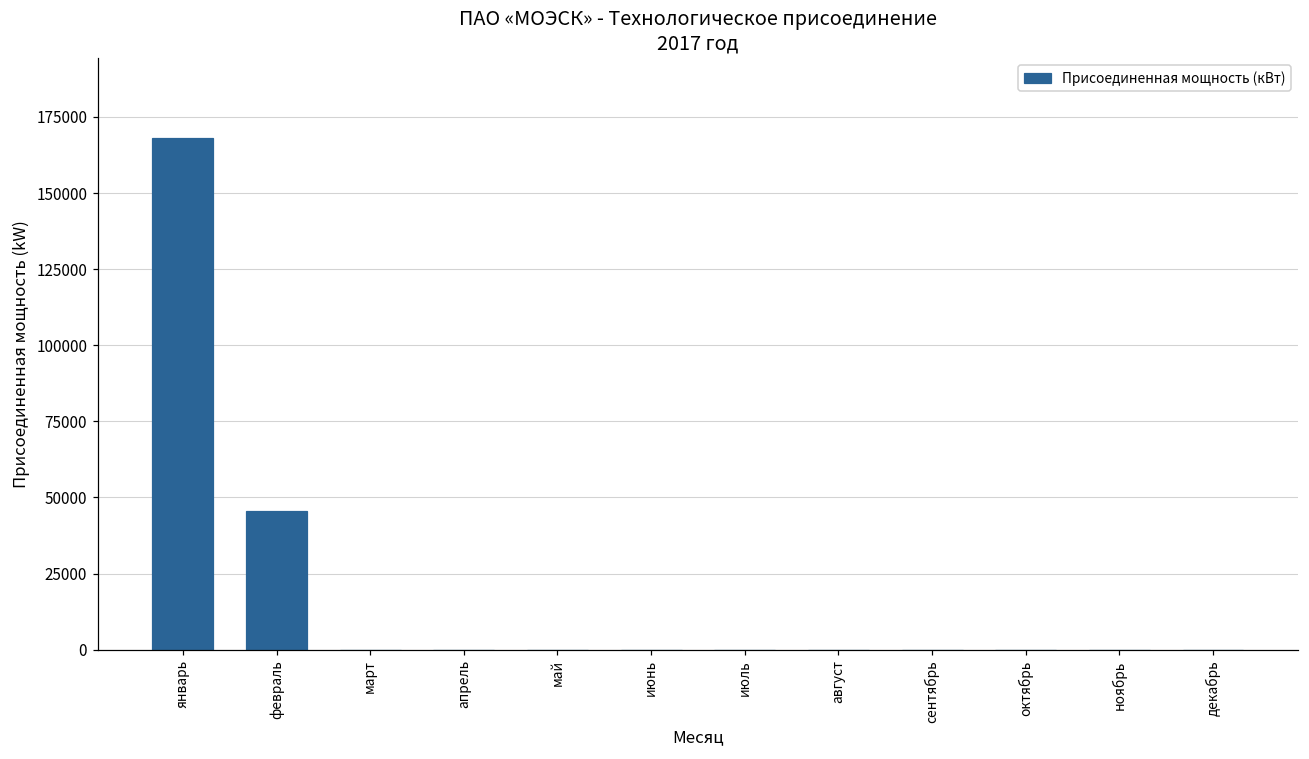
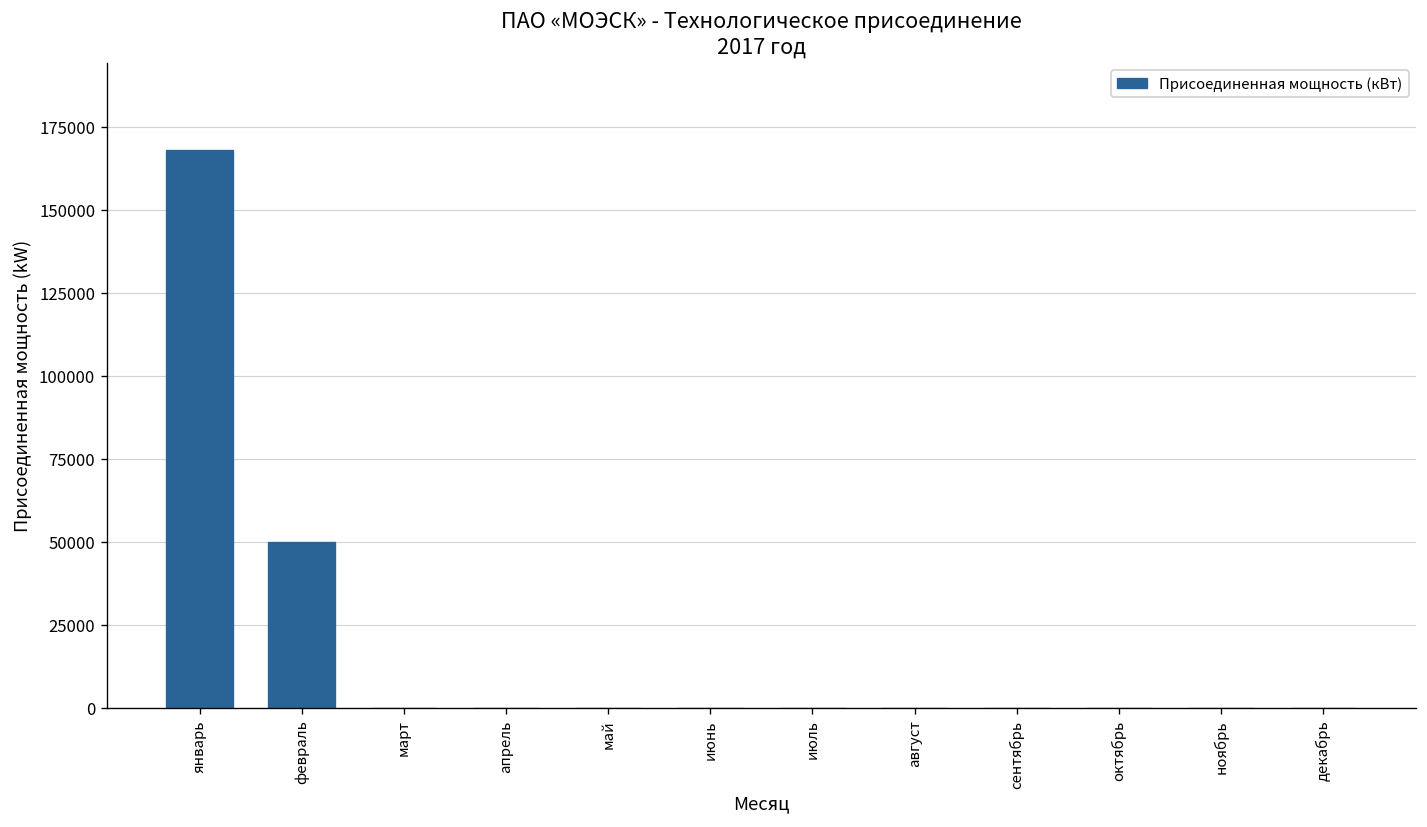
  {
    "январь": 168000,
-   "февраль": 45000,
+   "февраль": 50000,
    "март": 0,
    "апрель": 0,
    "май": 0,
    "июнь": 0,
    "июль": 0,
    "август": 0,
    "сентябрь": 0,
    "октябрь": 0,
    "ноябрь": 0,
    "декабрь": 0
  }
